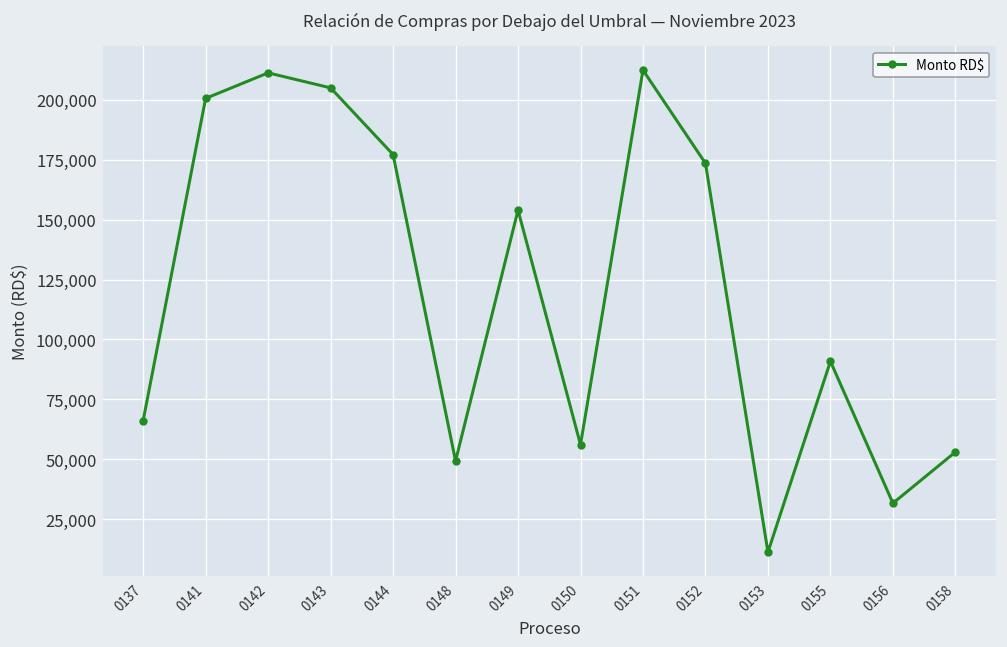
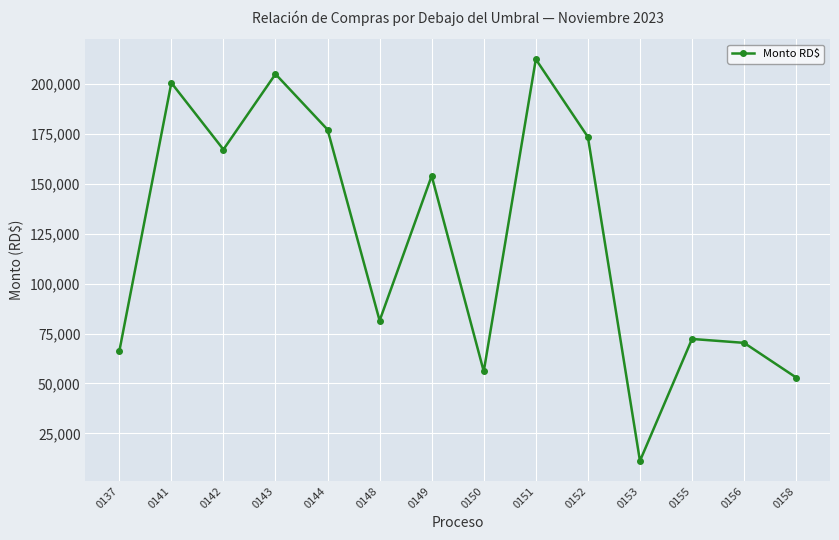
  {
    "0137": "66,000",
    "0141": "201,000",
-   "0142": "211,000",
+   "0142": "167,000",
    "0143": "205,000",
    "0144": "177,000",
-   "0148": "49,000",
+   "0148": "81,000",
    "0149": "154,000",
    "0150": "56,000",
    "0151": "212,000",
    "0152": "173,000",
    "0153": "11,000",
-   "0155": "91,000",
-   "0156": "32,000",
+   "0155": "72,000",
+   "0156": "70,000",
    "0158": "53,000"
  }
